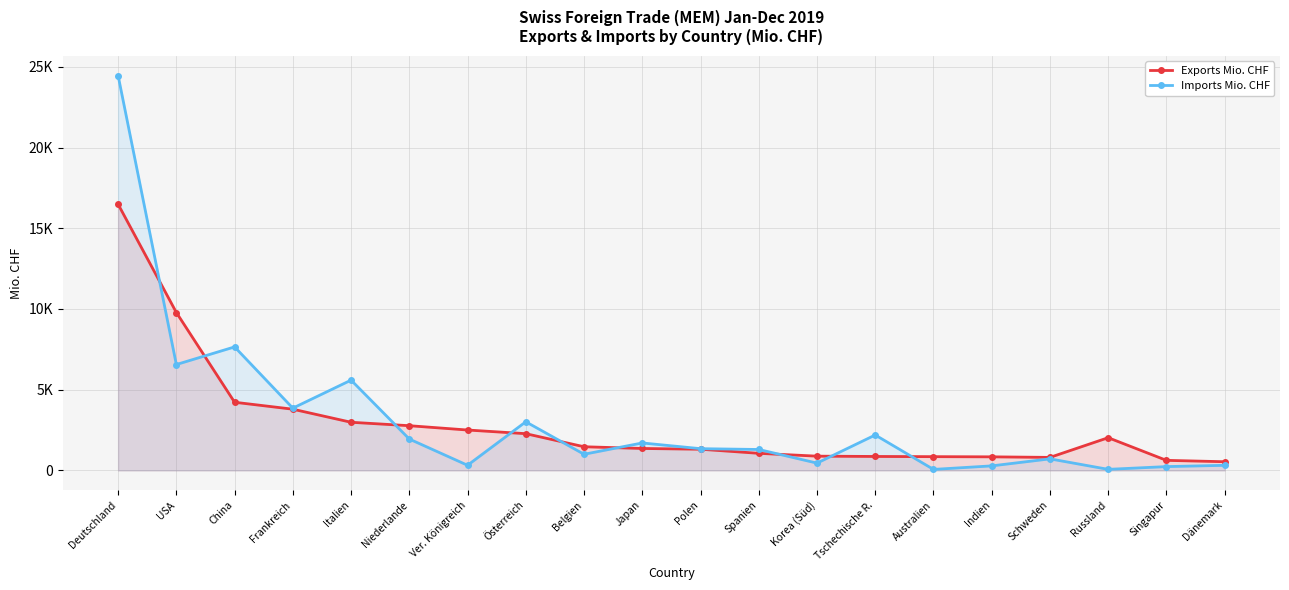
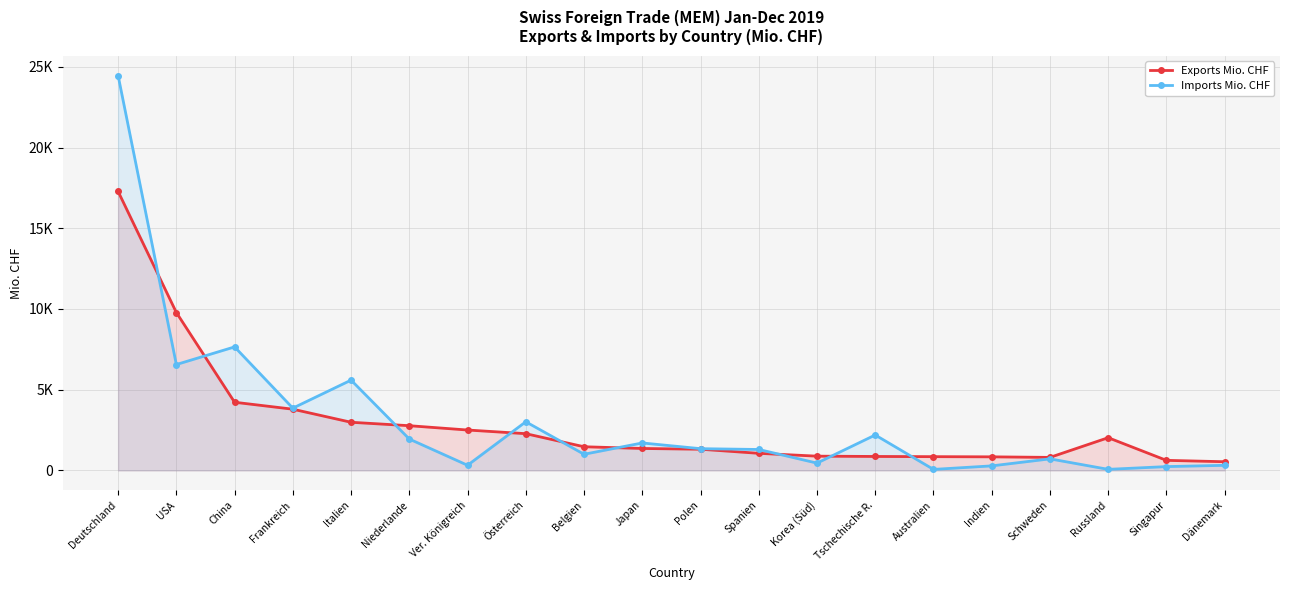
  {
    "Exports Mio. CHF": {
-     "Deutschland": 16500,
+     "Deutschland": 17300,
      "USA": 9800,
      "China": 4200,
      "Italien": 3000,
      "Niederlande": 2800,
      "Ver. Königreich": 2500,
      "Österreich": 2300,
      "Belgien": 1500,
      "Japan": 1400,
      "Spanien": 1100,
      "Korea (Süd)": 900,
      "Tschechische R.": 900,
      "Australien": 900,
      "Indien": 800,
      "Russland": 2000,
      "Singapur": 600,
      "Dänemark": 500
    },
    "Imports Mio. CHF": {
      "Deutschland": 24500,
      "USA": 6600,
      "China": 7700,
      "Italien": 5600,
      "Niederlande": 1900,
      "Ver. Königreich": 300,
      "Österreich": 3000,
      "Belgien": 1000,
      "Japan": 1700,
      "Spanien": 1300,
      "Korea (Süd)": 500,
      "Tschechische R.": 2200,
      "Australien": 100,
      "Indien": 300,
      "Russland": 100,
      "Singapur": 200,
      "Dänemark": 300
    }
  }
